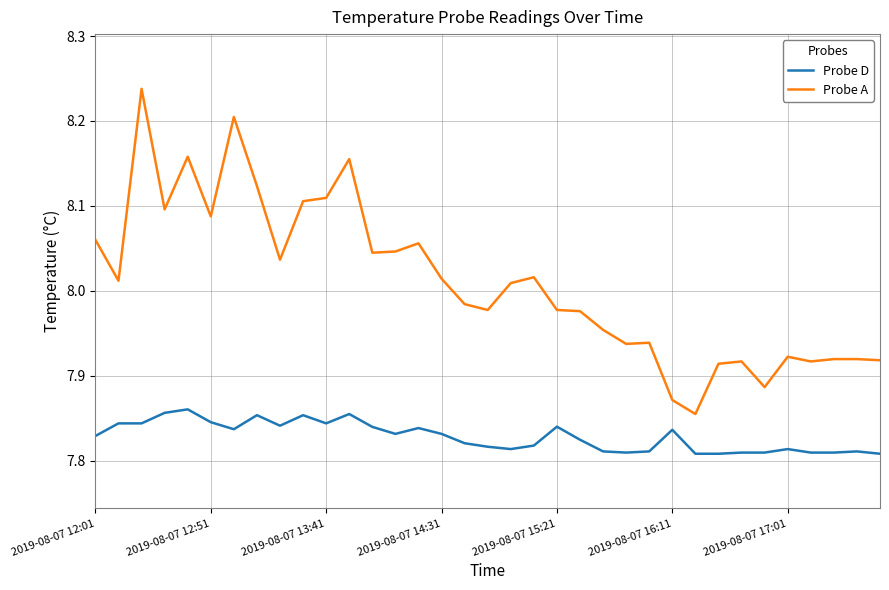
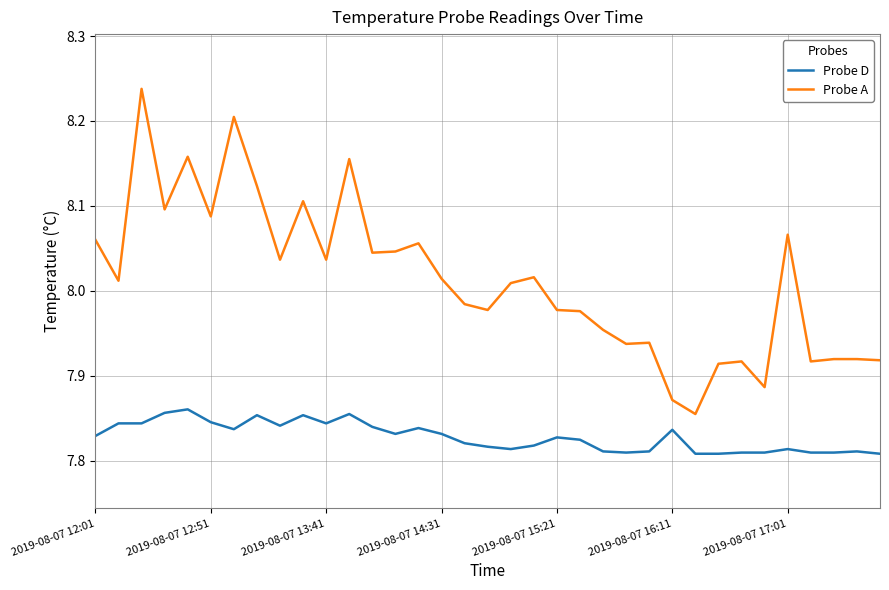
  {
    "Probe D": {
      "2019-08-07 12:01": 7.83,
      "2019-08-07 12:51": 7.85,
      "2019-08-07 13:41": 7.84,
      "2019-08-07 14:31": 7.83,
-     "2019-08-07 15:21": 7.84,
+     "2019-08-07 15:21": 7.83,
      "2019-08-07 16:11": 7.84,
      "2019-08-07 17:01": 7.81
    },
    "Probe A": {
      "2019-08-07 12:01": 8.06,
      "2019-08-07 12:51": 8.09,
-     "2019-08-07 13:41": 8.11,
+     "2019-08-07 13:41": 8.04,
      "2019-08-07 14:31": 8.01,
      "2019-08-07 15:21": 7.98,
      "2019-08-07 16:11": 7.87,
-     "2019-08-07 17:01": 7.92
+     "2019-08-07 17:01": 8.07
    }
  }
